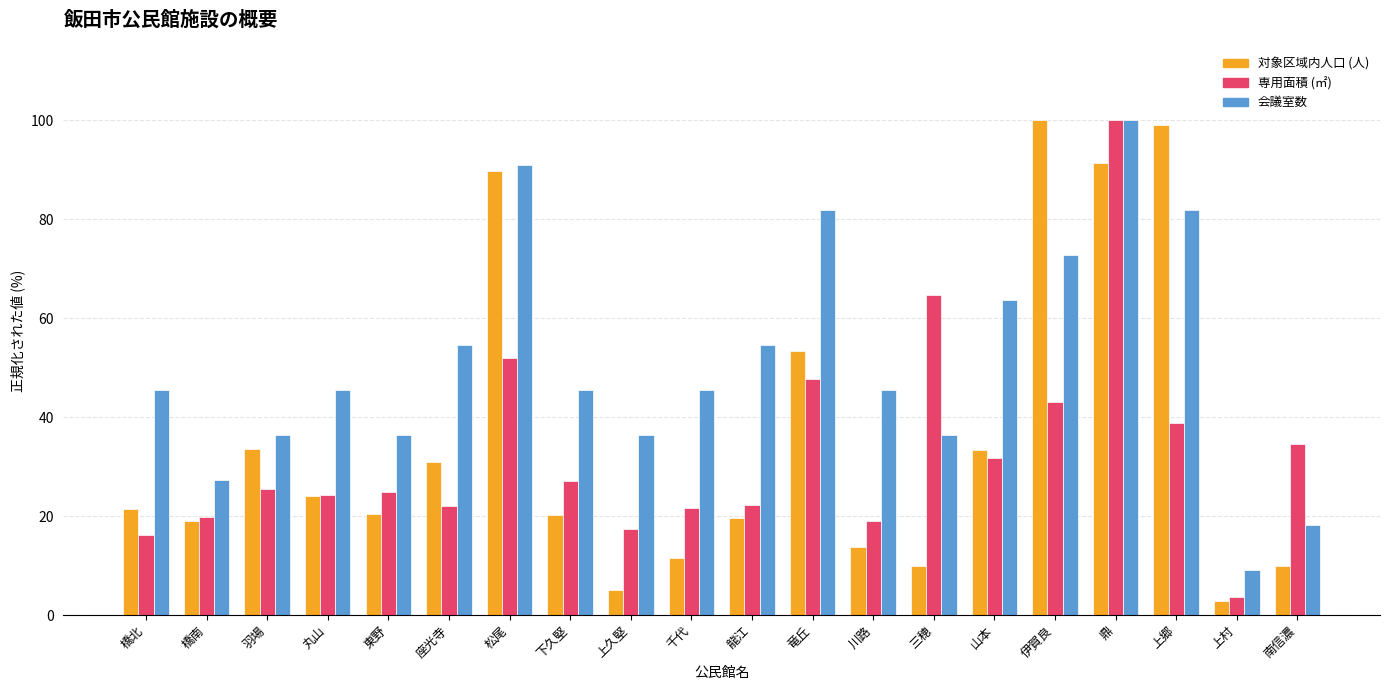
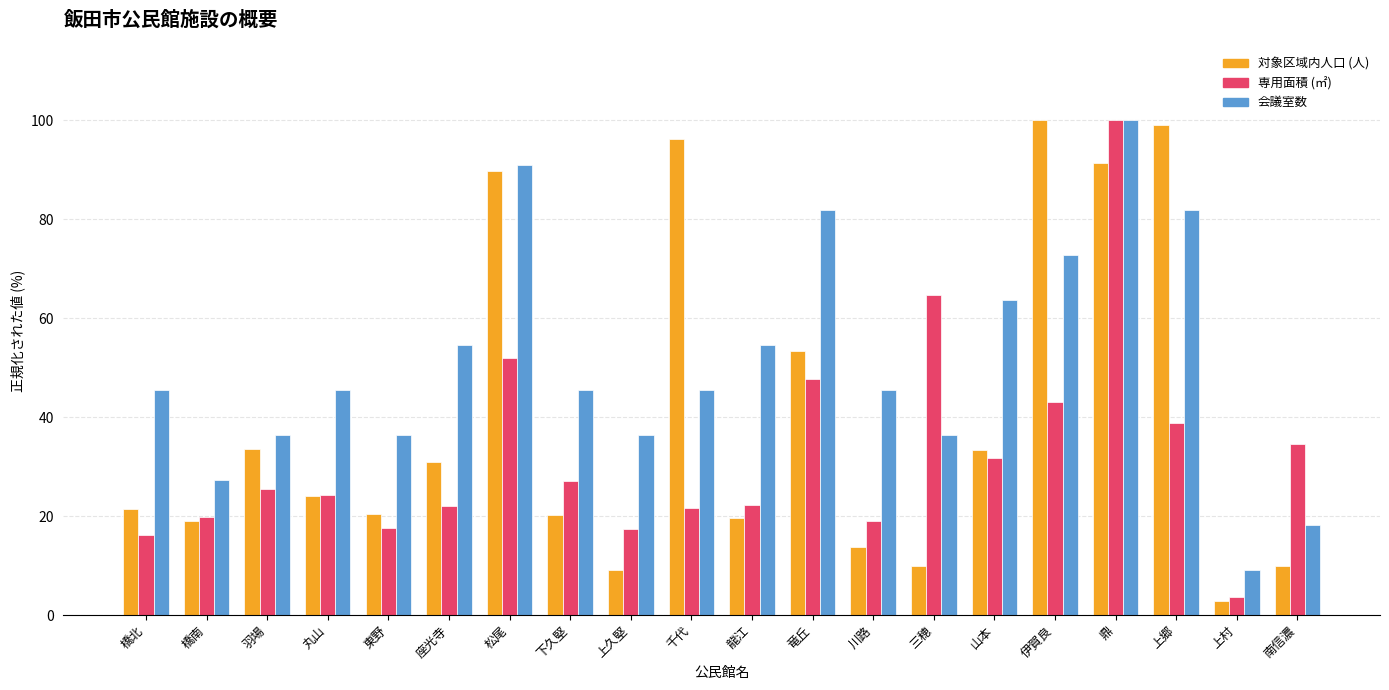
  {
    "対象区域内人口 (人)": {
      "橋北": 21,
      "橋南": 19,
      "羽場": 34,
      "丸山": 24,
      "東野": 20,
      "座光寺": 31,
      "松尾": 90,
      "下久堅": 20,
-     "上久堅": 5,
-     "千代": 12,
+     "上久堅": 9,
+     "千代": 96,
      "龍江": 20,
      "竜丘": 53,
      "川路": 14,
      "三穂": 10,
      "山本": 33,
      "伊賀良": 100,
      "鼎": 91,
      "上郷": 99,
      "上村": 3,
      "南信濃": 10
    },
    "専用面積 (㎡)": {
      "橋北": 16,
      "橋南": 20,
      "羽場": 25,
      "丸山": 24,
-     "東野": 25,
+     "東野": 18,
      "座光寺": 22,
      "松尾": 52,
      "下久堅": 27,
      "上久堅": 17,
      "千代": 22,
      "龍江": 22,
      "竜丘": 48,
      "川路": 19,
      "三穂": 65,
      "山本": 32,
      "伊賀良": 43,
      "鼎": 100,
      "上郷": 39,
      "上村": 4,
      "南信濃": 34
    },
    "会議室数": {
      "橋北": 45,
      "橋南": 27,
      "羽場": 36,
      "丸山": 45,
      "東野": 36,
      "座光寺": 55,
      "松尾": 91,
      "下久堅": 45,
      "上久堅": 36,
      "千代": 45,
      "龍江": 55,
      "竜丘": 82,
      "川路": 45,
      "三穂": 36,
      "山本": 64,
      "伊賀良": 73,
      "鼎": 100,
      "上郷": 82,
      "上村": 9,
      "南信濃": 18
    }
  }
